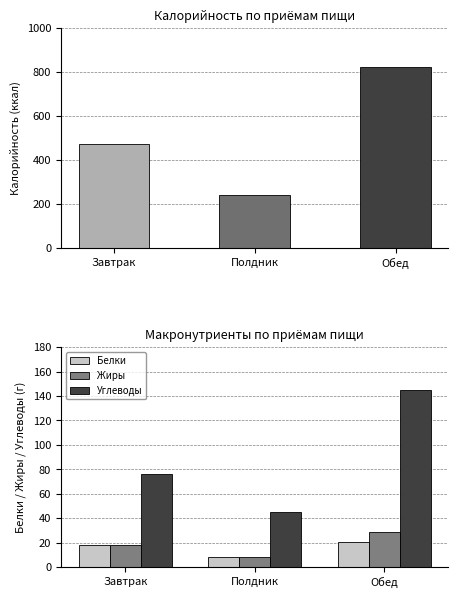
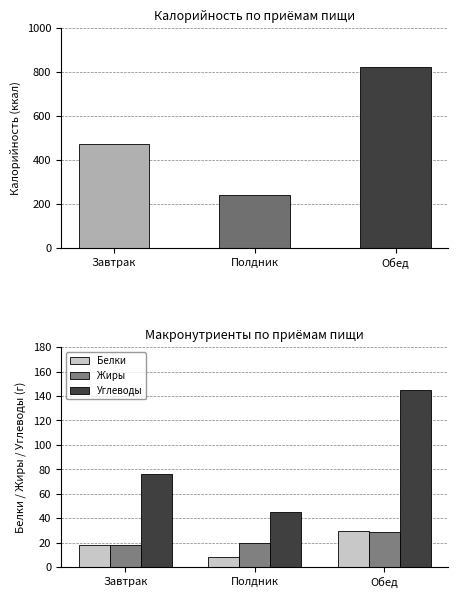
  {
    "Калорийность по приёмам пищи": {
      "Завтрак": 470,
      "Полдник": 240,
      "Обед": 820
    },
    "Макронутриенты по приёмам пищи": {
      "Белки": {
        "Завтрак": 18,
        "Полдник": 8,
-       "Обед": 20
+       "Обед": 29
      },
      "Жиры": {
        "Завтрак": 18,
-       "Полдник": 8,
+       "Полдник": 20,
        "Обед": 29
      },
      "Углеводы": {
        "Завтрак": 76,
        "Полдник": 45,
        "Обед": 145
      }
    }
  }
